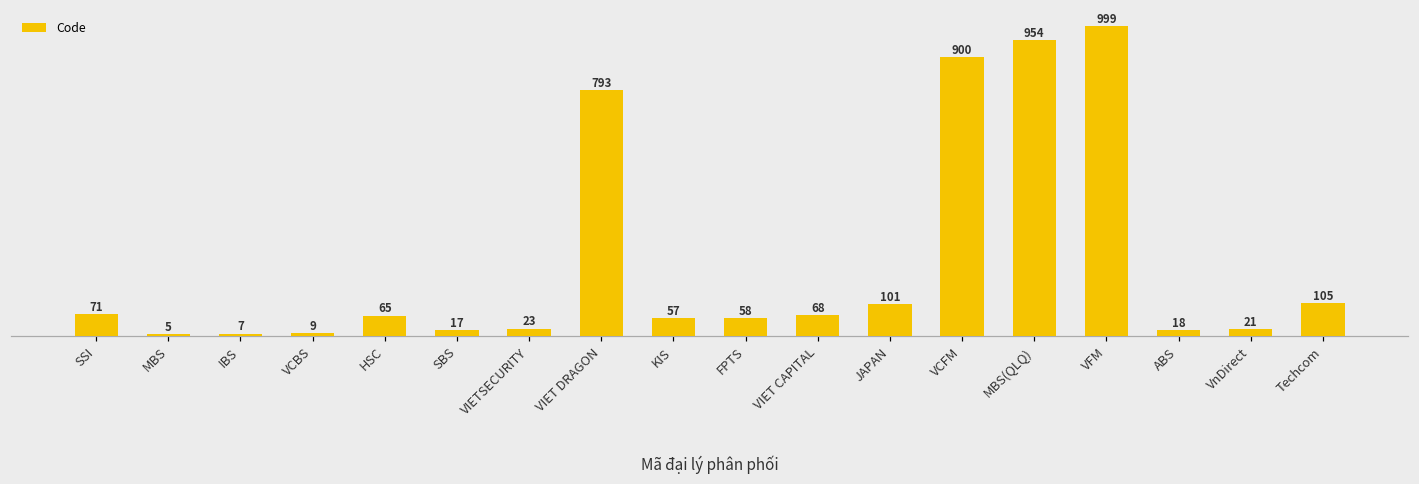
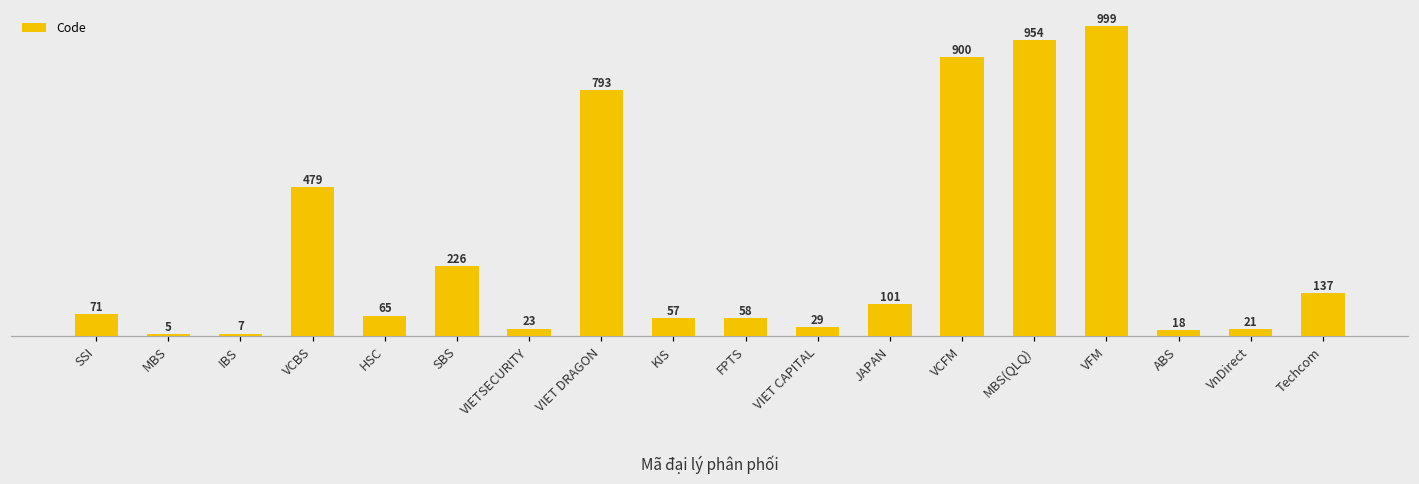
  {
    "SSI": 71,
    "MBS": 5,
    "IBS": 7,
-   "VCBS": 9,
+   "VCBS": 479,
    "HSC": 65,
-   "SBS": 17,
+   "SBS": 226,
    "VIETSECURITY": 23,
    "VIET DRAGON": 793,
    "KIS": 57,
    "FPTS": 58,
-   "VIET CAPITAL": 68,
+   "VIET CAPITAL": 29,
    "JAPAN": 101,
    "VCFM": 900,
    "MBS(QLQ)": 954,
    "VFM": 999,
    "ABS": 18,
    "VnDirect": 21,
-   "Techcom": 105
+   "Techcom": 137
  }
